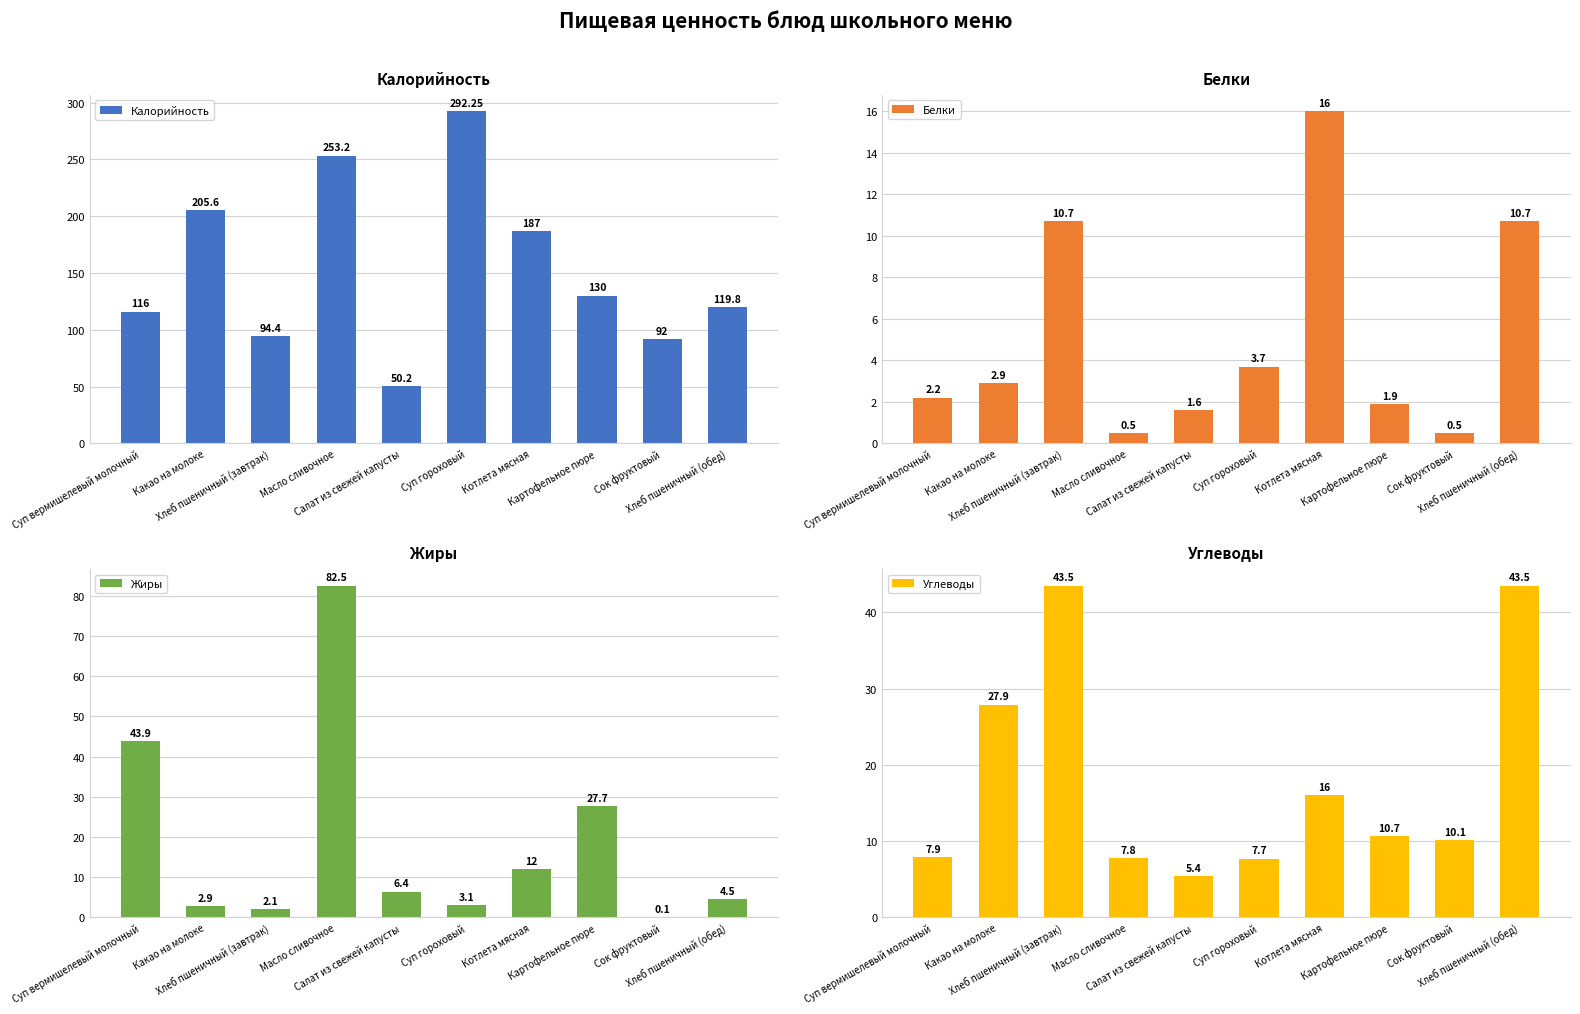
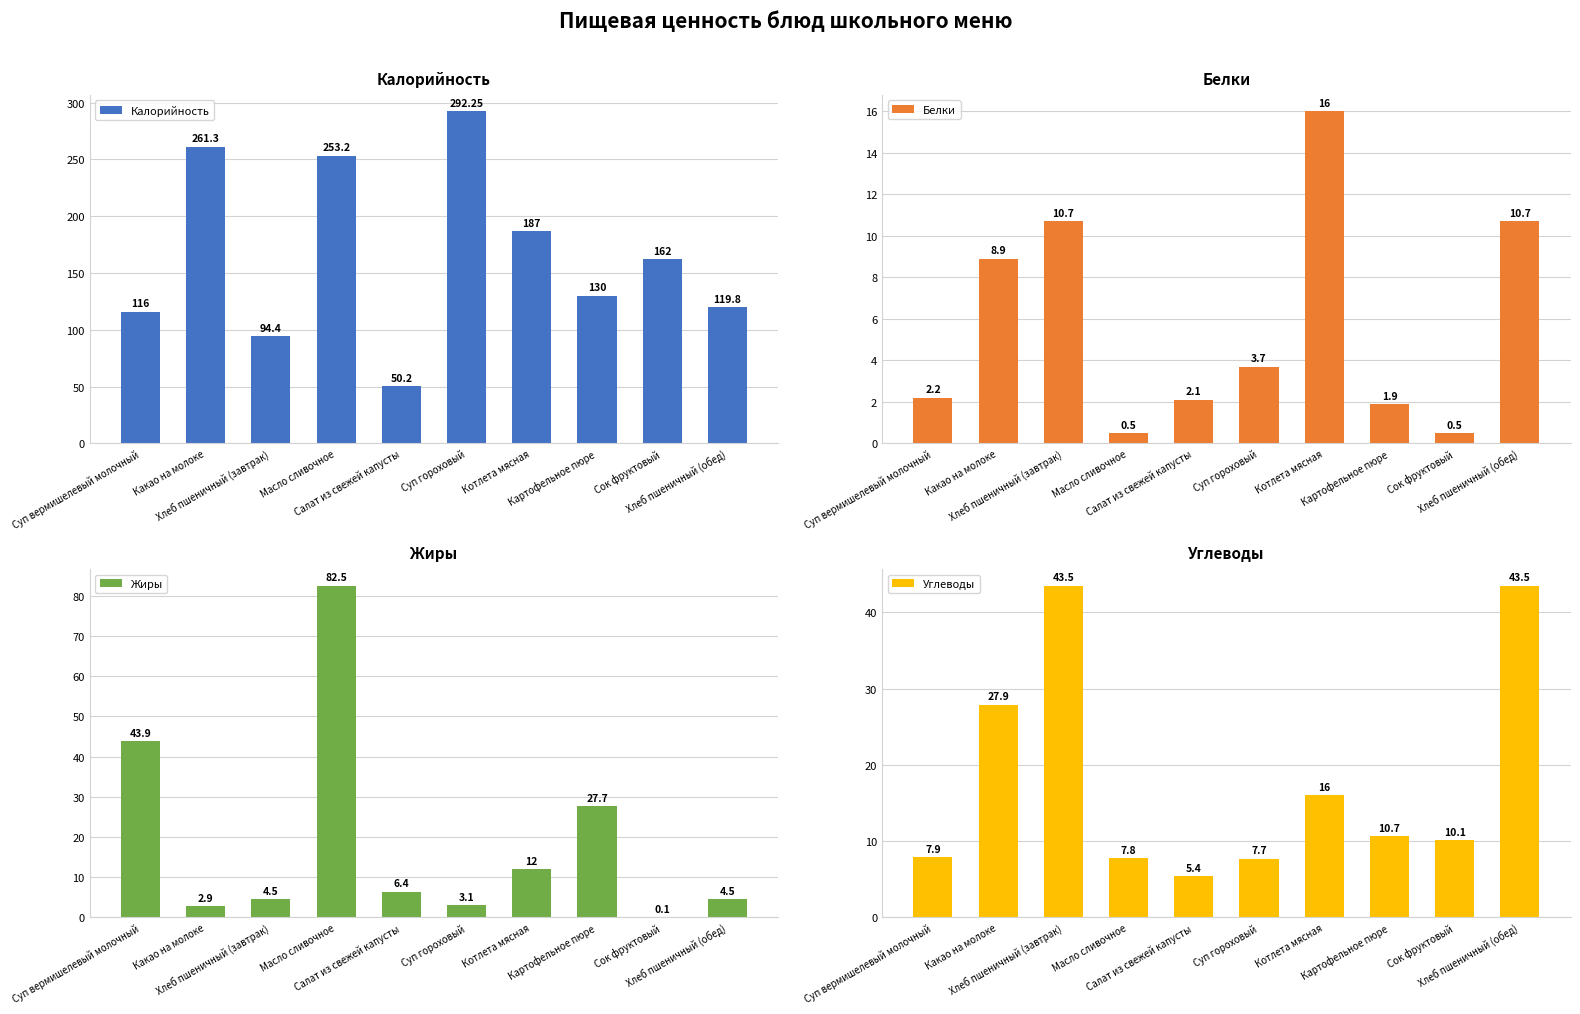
  {
    "Калорийность": {
      "Суп вермишелевый молочный": 116,
-     "Какао на молоке": 205.6,
+     "Какао на молоке": 261.3,
      "Хлеб пшеничный (завтрак)": 94.4,
      "Масло сливочное": 253.2,
      "Салат из свежей капусты": 50.2,
      "Суп гороховый": 292.25,
      "Котлета мясная": 187,
      "Картофельное пюре": 130,
-     "Сок фруктовый": 92,
+     "Сок фруктовый": 162,
      "Хлеб пшеничный (обед)": 119.8
    },
    "Белки": {
      "Суп вермишелевый молочный": 2.2,
-     "Какао на молоке": 2.9,
+     "Какао на молоке": 8.9,
      "Хлеб пшеничный (завтрак)": 10.7,
      "Масло сливочное": 0.5,
-     "Салат из свежей капусты": 1.6,
+     "Салат из свежей капусты": 2.1,
      "Суп гороховый": 3.7,
      "Котлета мясная": 16,
      "Картофельное пюре": 1.9,
      "Сок фруктовый": 0.5,
      "Хлеб пшеничный (обед)": 10.7
    },
    "Жиры": {
      "Суп вермишелевый молочный": 43.9,
      "Какао на молоке": 2.9,
-     "Хлеб пшеничный (завтрак)": 2.1,
+     "Хлеб пшеничный (завтрак)": 4.5,
      "Масло сливочное": 82.5,
      "Салат из свежей капусты": 6.4,
      "Суп гороховый": 3.1,
      "Котлета мясная": 12,
      "Картофельное пюре": 27.7,
      "Сок фруктовый": 0.1,
      "Хлеб пшеничный (обед)": 4.5
    },
    "Углеводы": {
      "Суп вермишелевый молочный": 7.9,
      "Какао на молоке": 27.9,
      "Хлеб пшеничный (завтрак)": 43.5,
      "Масло сливочное": 7.8,
      "Салат из свежей капусты": 5.4,
      "Суп гороховый": 7.7,
      "Котлета мясная": 16,
      "Картофельное пюре": 10.7,
      "Сок фруктовый": 10.1,
      "Хлеб пшеничный (обед)": 43.5
    }
  }
